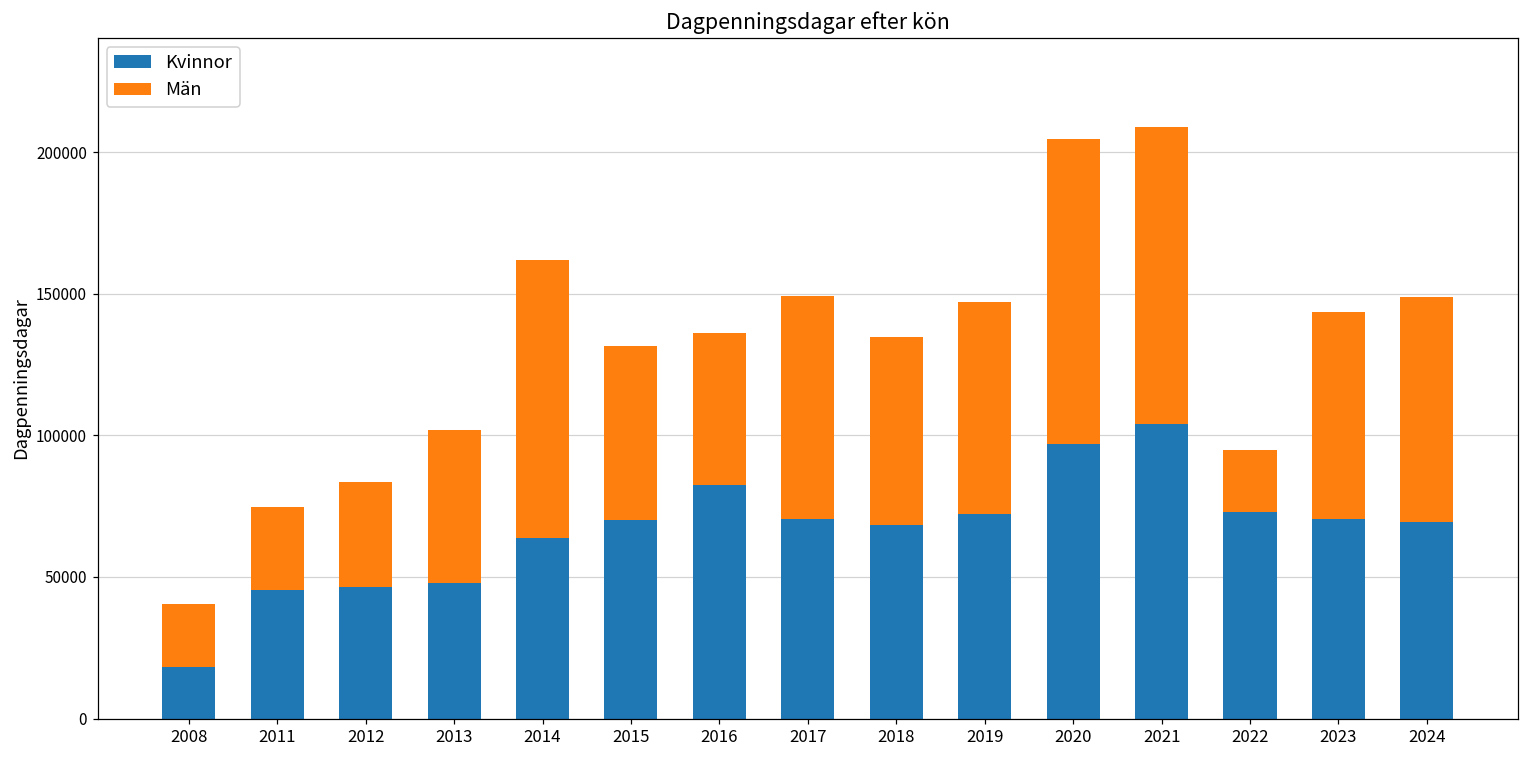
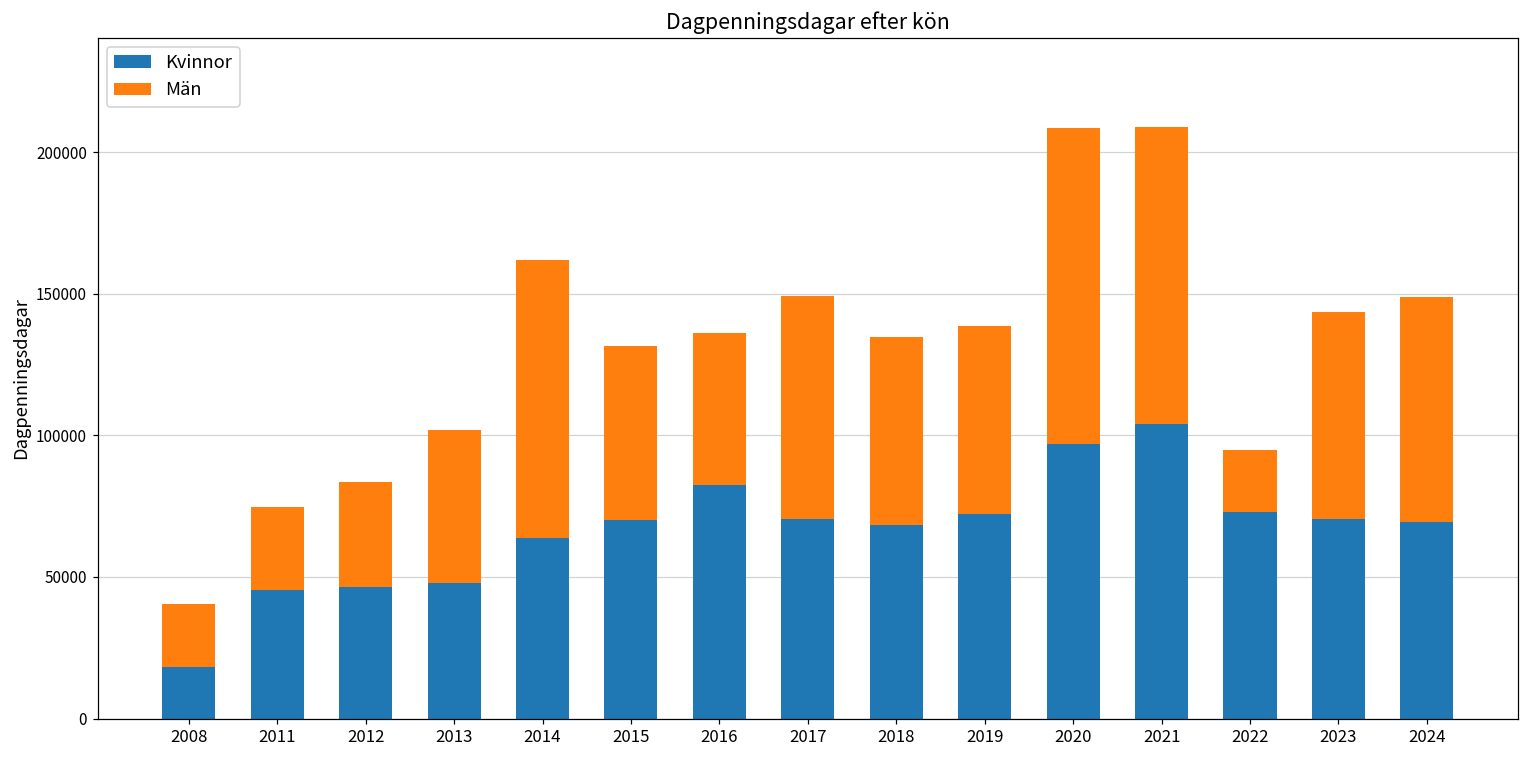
  {
    "Kvinnor": {
      "2008": 18000,
      "2011": 45000,
      "2012": 46000,
      "2013": 48000,
      "2014": 64000,
      "2015": 70000,
      "2016": 83000,
      "2017": 70000,
      "2018": 68000,
      "2019": 72000,
      "2020": 97000,
      "2021": 104000,
      "2022": 73000,
      "2023": 70000,
      "2024": 69000
    },
    "Män": {
      "2008": 22000,
      "2011": 29000,
      "2012": 37000,
      "2013": 54000,
      "2014": 98000,
      "2015": 62000,
      "2016": 54000,
      "2017": 79000,
      "2018": 67000,
-     "2019": 75000,
-     "2020": 107000,
+     "2019": 66000,
+     "2020": 111000,
      "2021": 105000,
      "2022": 22000,
      "2023": 73000,
      "2024": 79000
    }
  }
